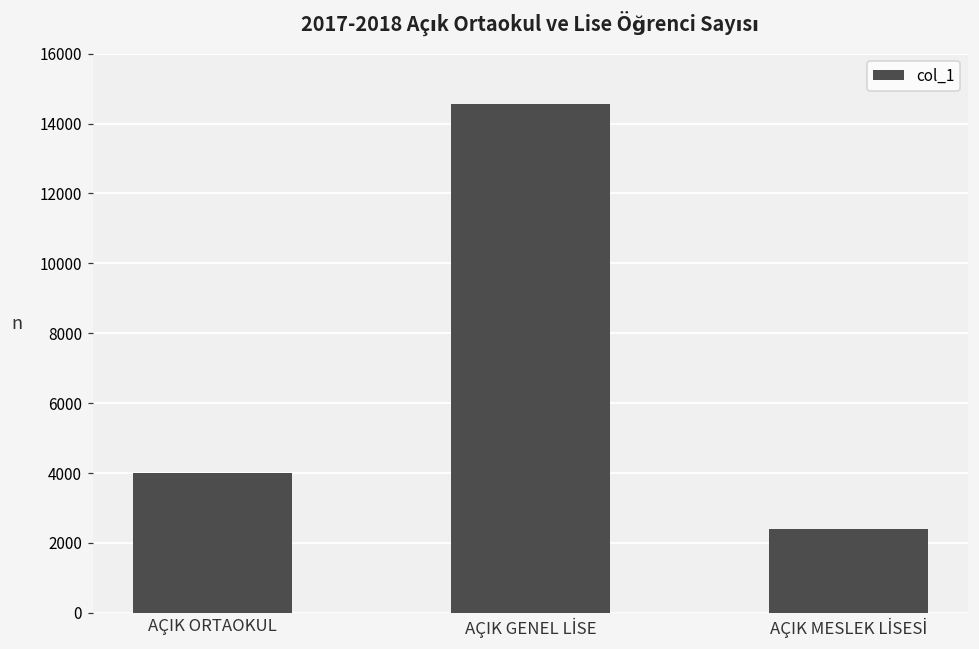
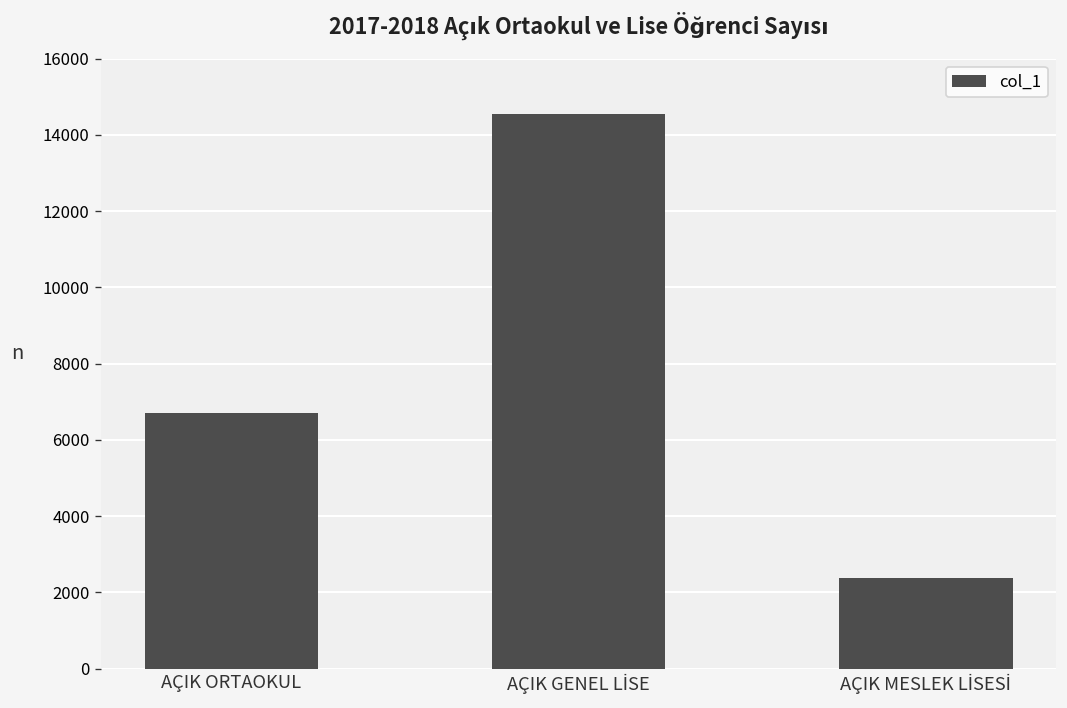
  {
-   "AÇIK ORTAOKUL": 4000,
+   "AÇIK ORTAOKUL": 6700,
    "AÇIK GENEL LİSE": 14600,
    "AÇIK MESLEK LİSESİ": 2400
  }
